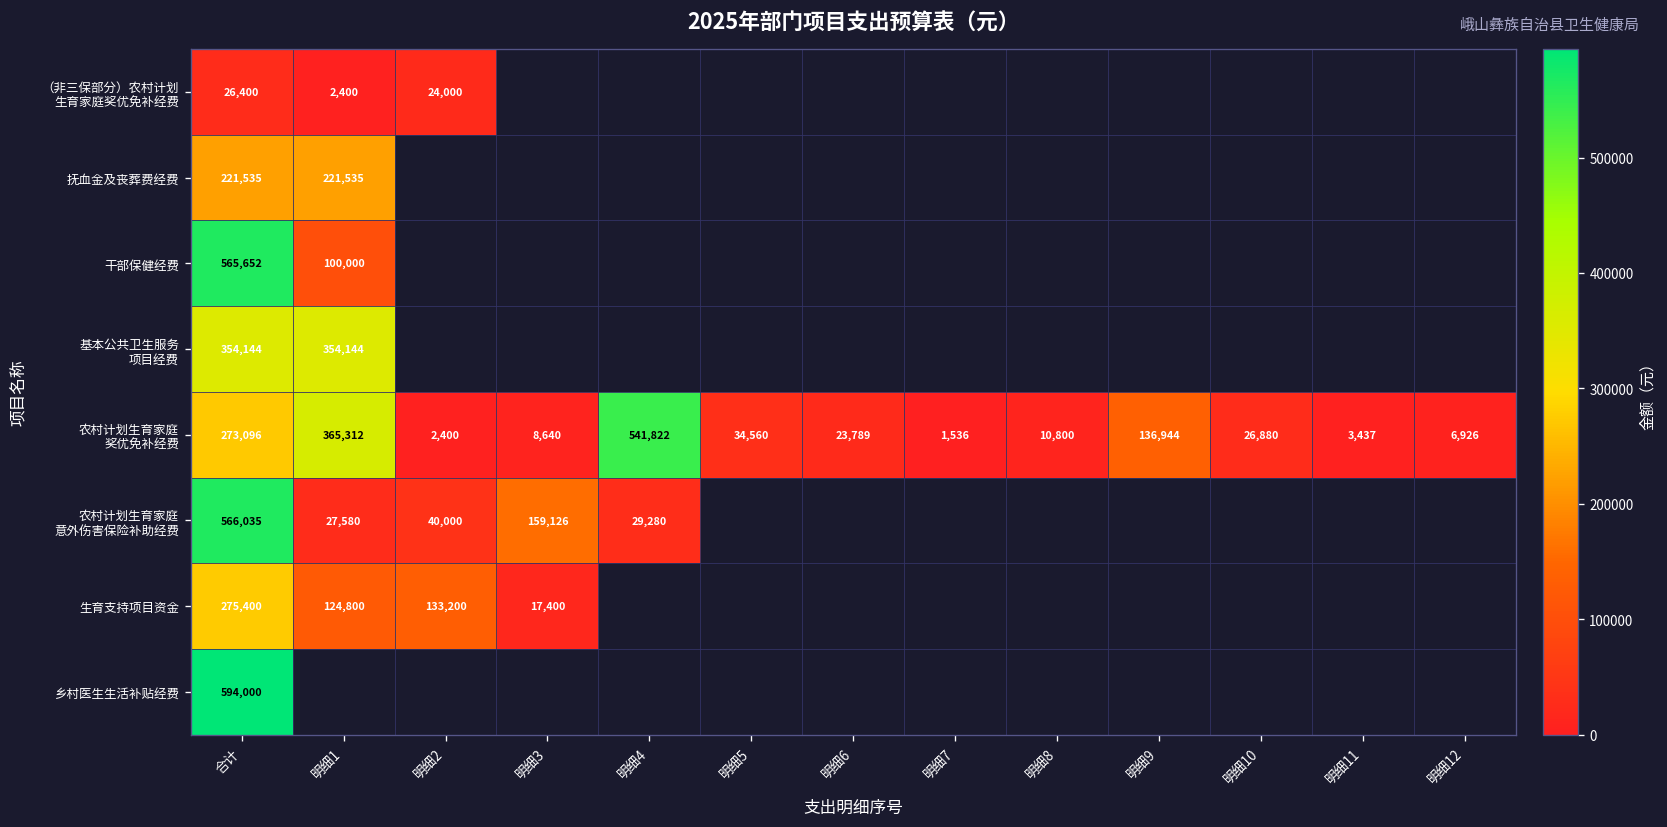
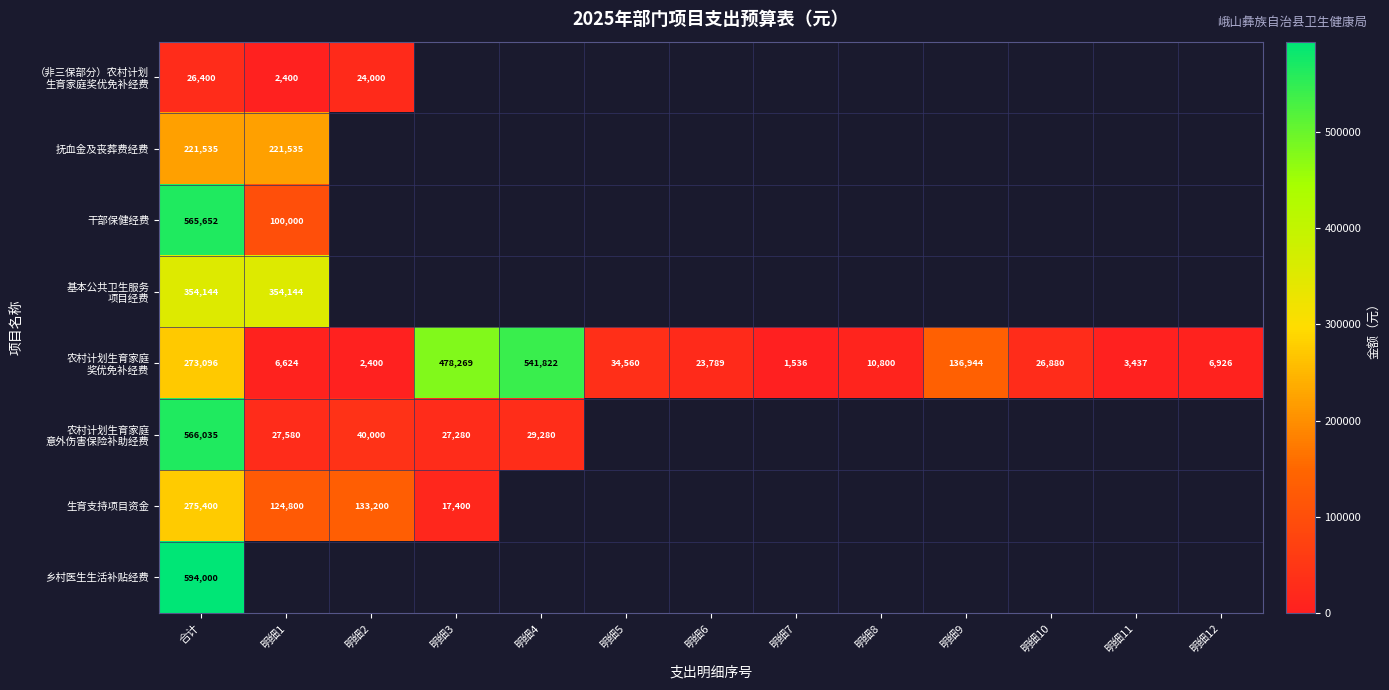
  {
    "（非三保部分）农村计划 生育家庭奖优免补经费": {
      "合计": "26,400",
      "明细1": "2,400",
      "明细2": "24,000"
    },
    "抚血金及丧葬费经费": {
      "合计": "221,535",
      "明细1": "221,535"
    },
    "干部保健经费": {
      "合计": "565,652",
      "明细1": "100,000"
    },
    "基本公共卫生服务 项目经费": {
      "合计": "354,144",
      "明细1": "354,144"
    },
    "农村计划生育家庭 奖优免补经费": {
      "合计": "273,096",
-     "明细1": "365,312",
+     "明细1": "6,624",
      "明细2": "2,400",
-     "明细3": "8,640",
+     "明细3": "478,269",
      "明细4": "541,822",
      "明细5": "34,560",
      "明细6": "23,789",
      "明细7": "1,536",
      "明细8": "10,800",
      "明细9": "136,944",
      "明细10": "26,880",
      "明细11": "3,437",
      "明细12": "6,926"
    },
    "农村计划生育家庭 意外伤害保险补助经费": {
      "合计": "566,035",
      "明细1": "27,580",
      "明细2": "40,000",
-     "明细3": "159,126",
+     "明细3": "27,280",
      "明细4": "29,280"
    },
    "生育支持项目资金": {
      "合计": "275,400",
      "明细1": "124,800",
      "明细2": "133,200",
      "明细3": "17,400"
    },
    "乡村医生生活补贴经费": {
      "合计": "594,000"
    }
  }
